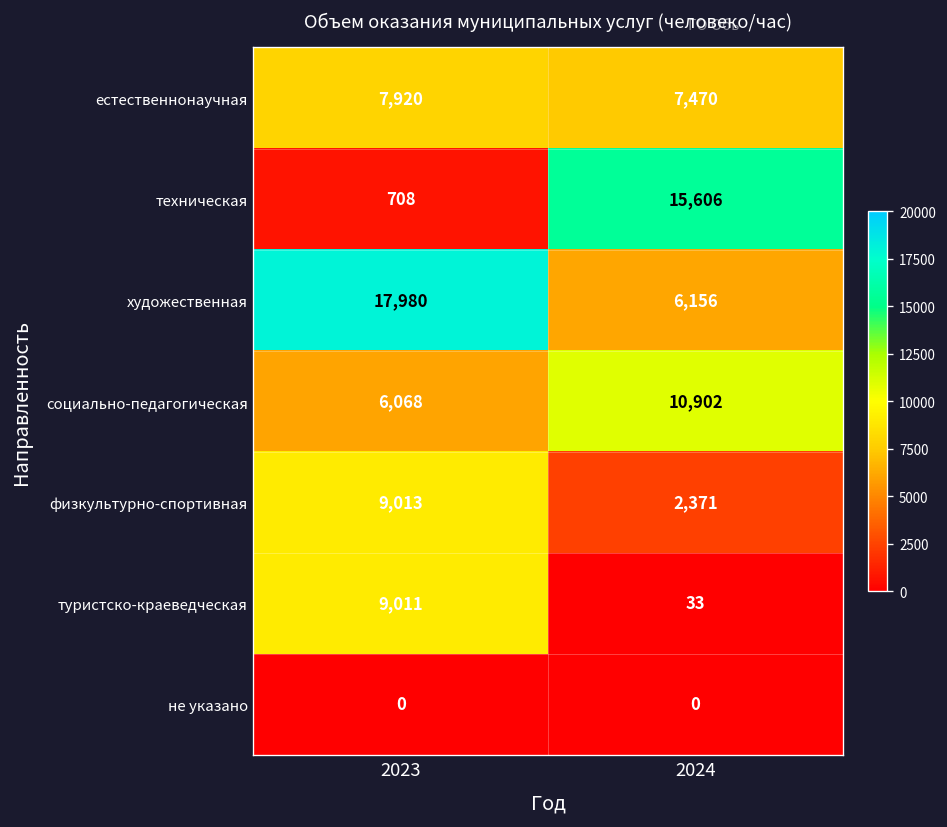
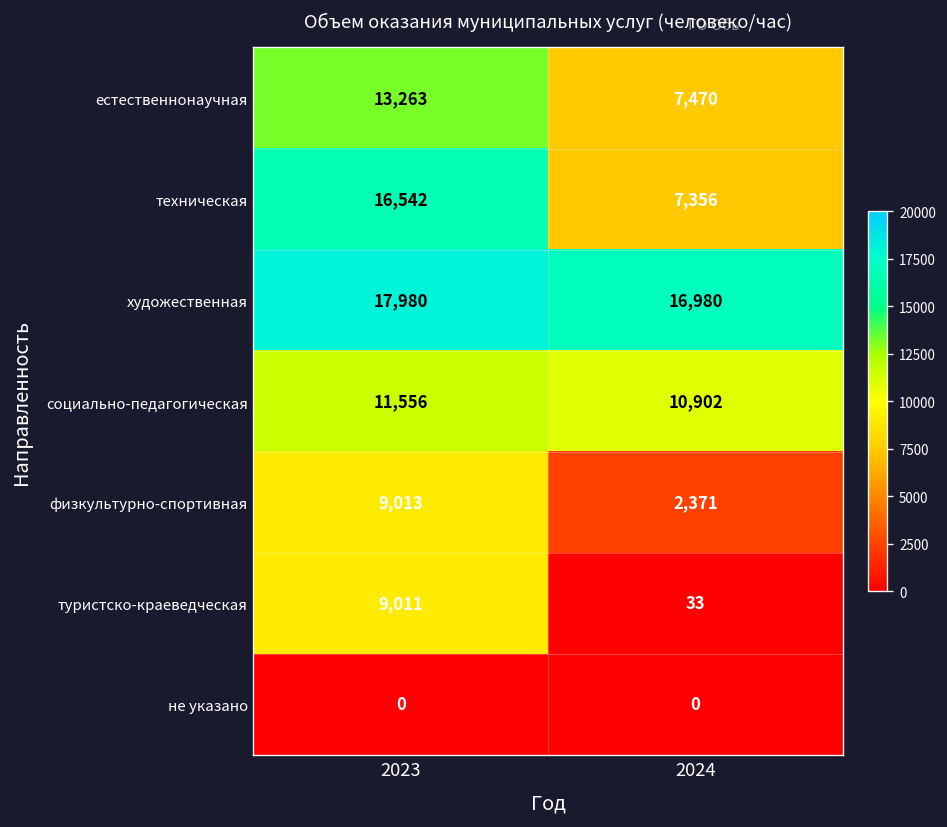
  {
    "естественнонаучная": {
-     "2023": "7,920",
+     "2023": "13,263",
      "2024": "7,470"
    },
    "техническая": {
-     "2023": "708",
-     "2024": "15,606"
+     "2023": "16,542",
+     "2024": "7,356"
    },
    "художественная": {
      "2023": "17,980",
-     "2024": "6,156"
+     "2024": "16,980"
    },
    "социально-педагогическая": {
-     "2023": "6,068",
+     "2023": "11,556",
      "2024": "10,902"
    },
    "физкультурно-спортивная": {
      "2023": "9,013",
      "2024": "2,371"
    },
    "туристско-краеведческая": {
      "2023": "9,011",
      "2024": "33"
    },
    "не указано": {
      "2023": "0",
      "2024": "0"
    }
  }
